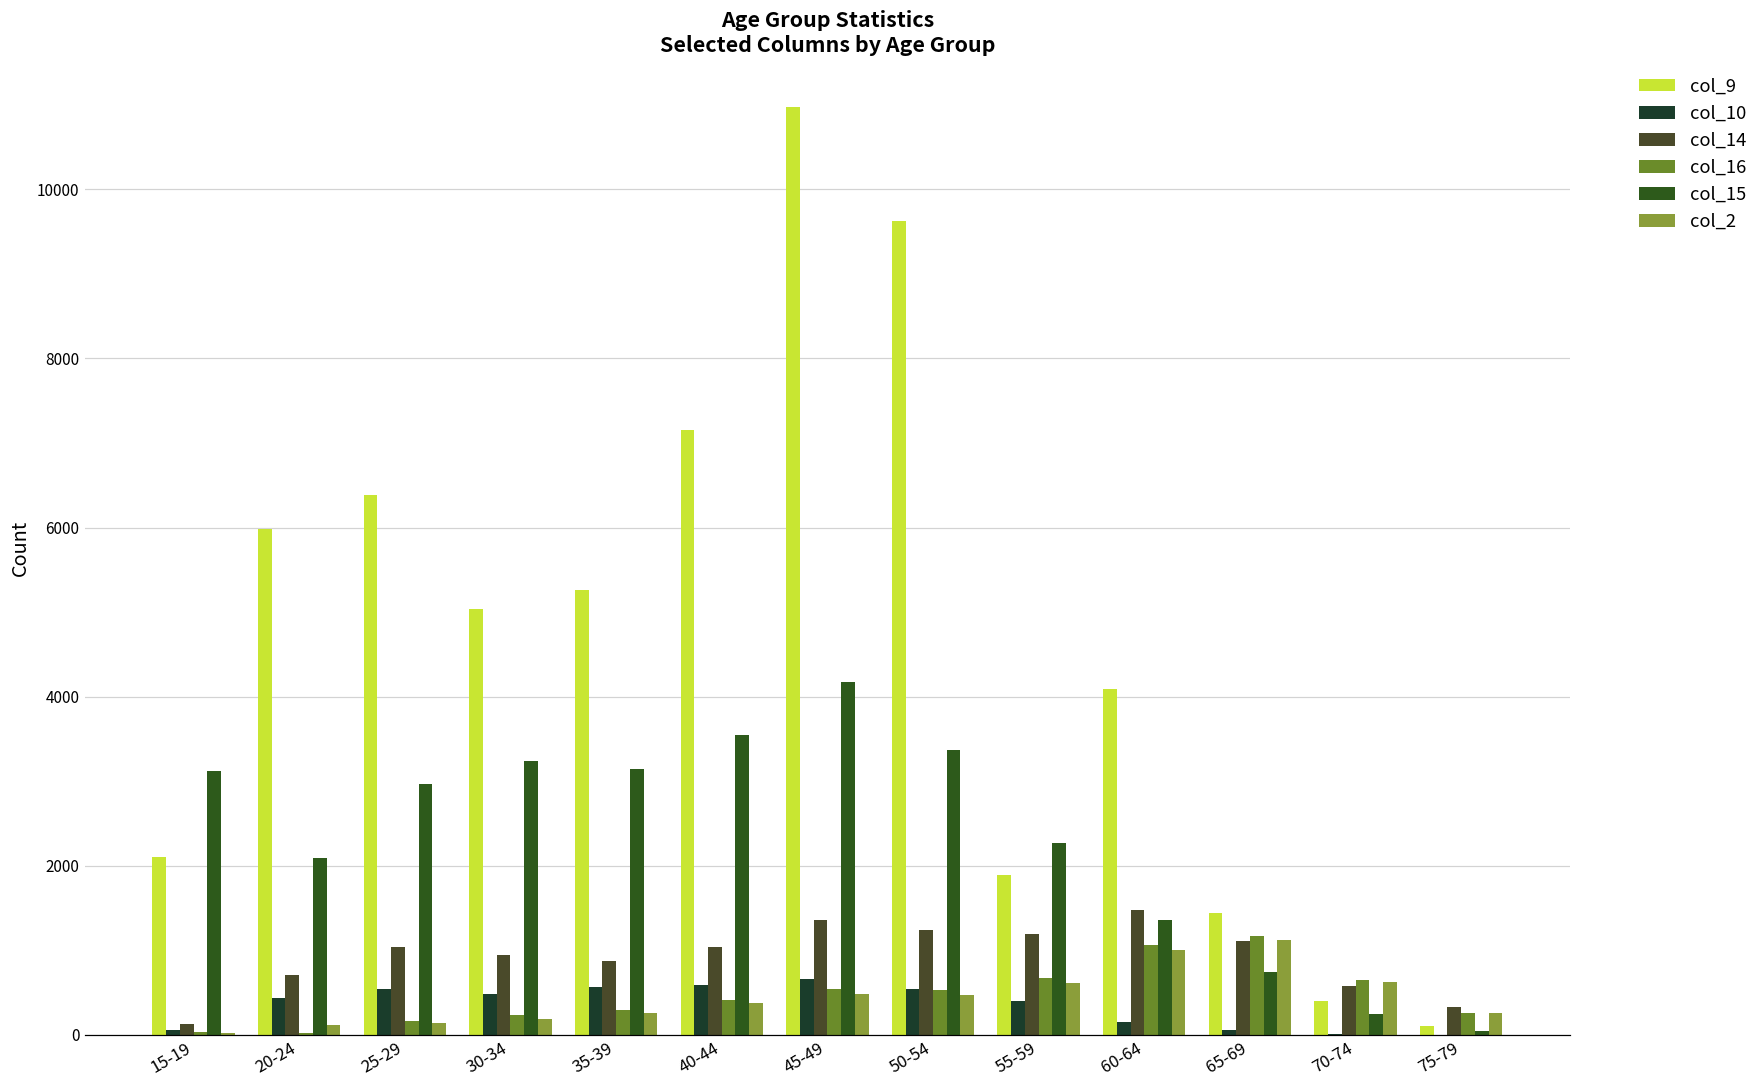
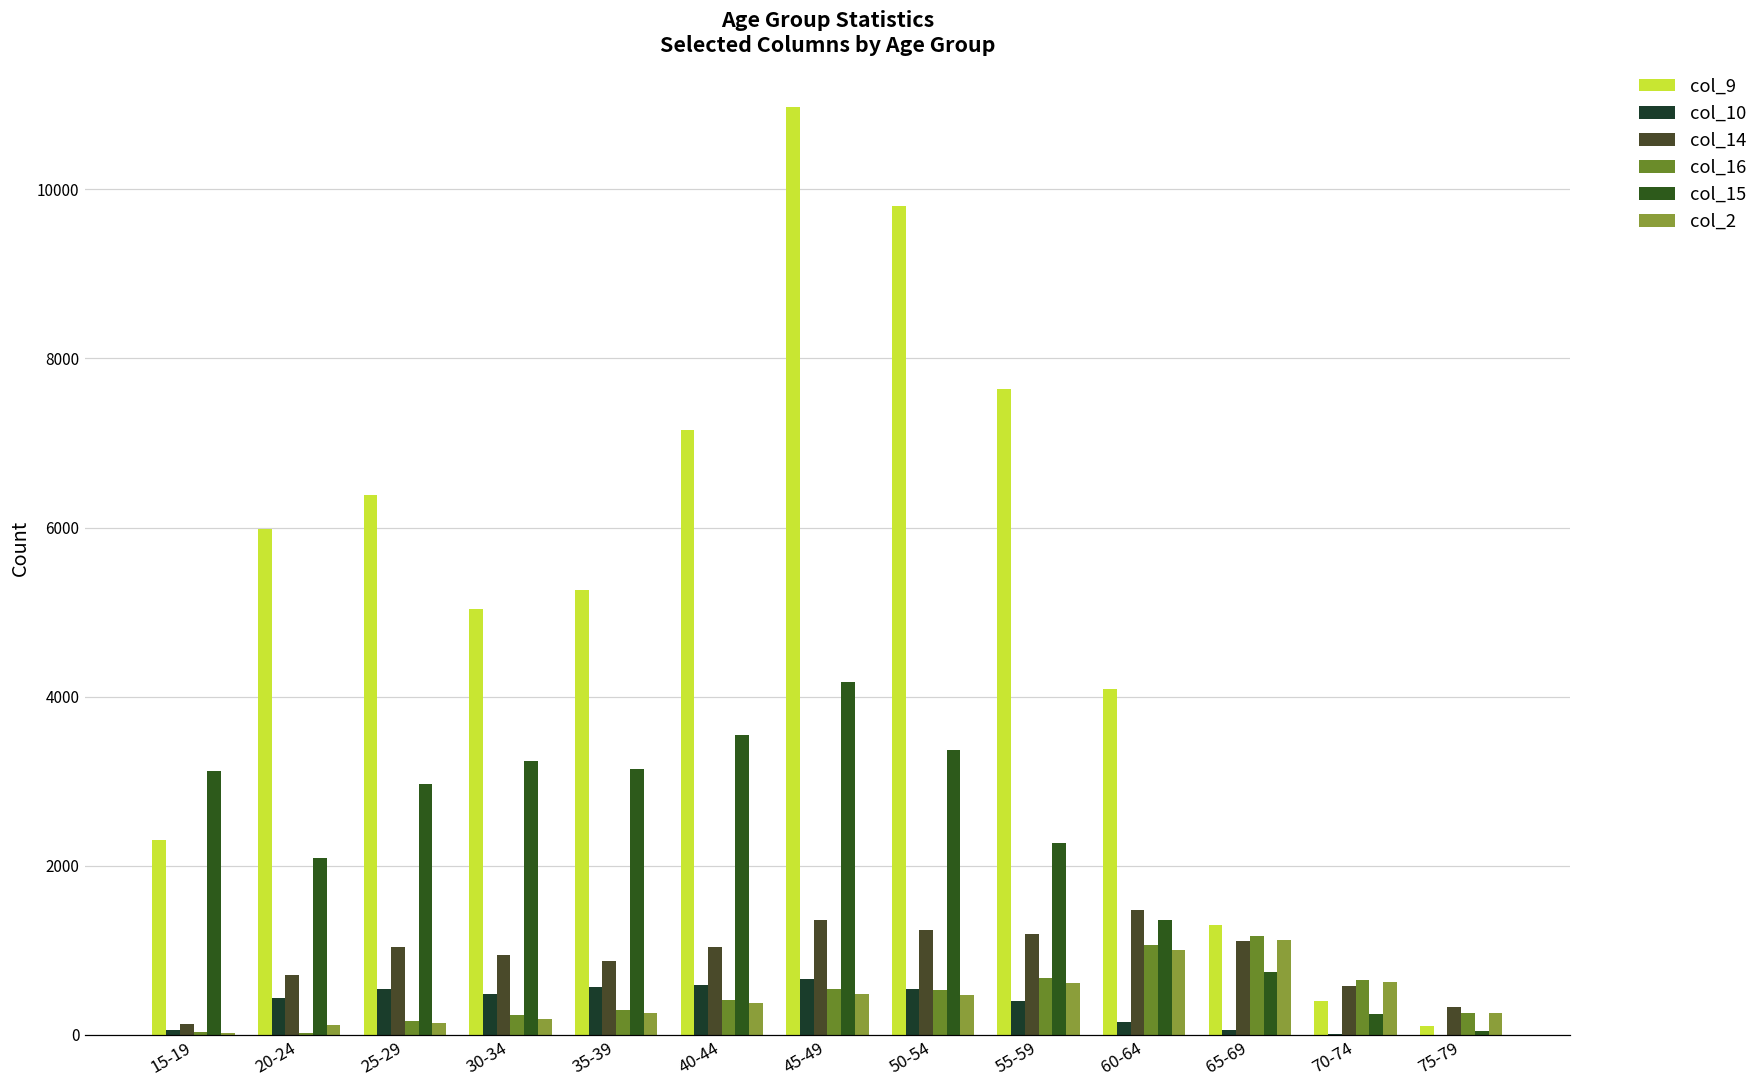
  {
    "col_9": {
-     "15-19": 2100,
+     "15-19": 2300,
      "20-24": 6000,
      "25-29": 6400,
      "30-34": 5000,
      "35-39": 5300,
      "40-44": 7200,
      "45-49": 11000,
-     "50-54": 9600,
-     "55-59": 1900,
+     "50-54": 9800,
+     "55-59": 7600,
      "60-64": 4100,
-     "65-69": 1400,
+     "65-69": 1300,
      "70-74": 400,
      "75-79": 100
    }
  }
